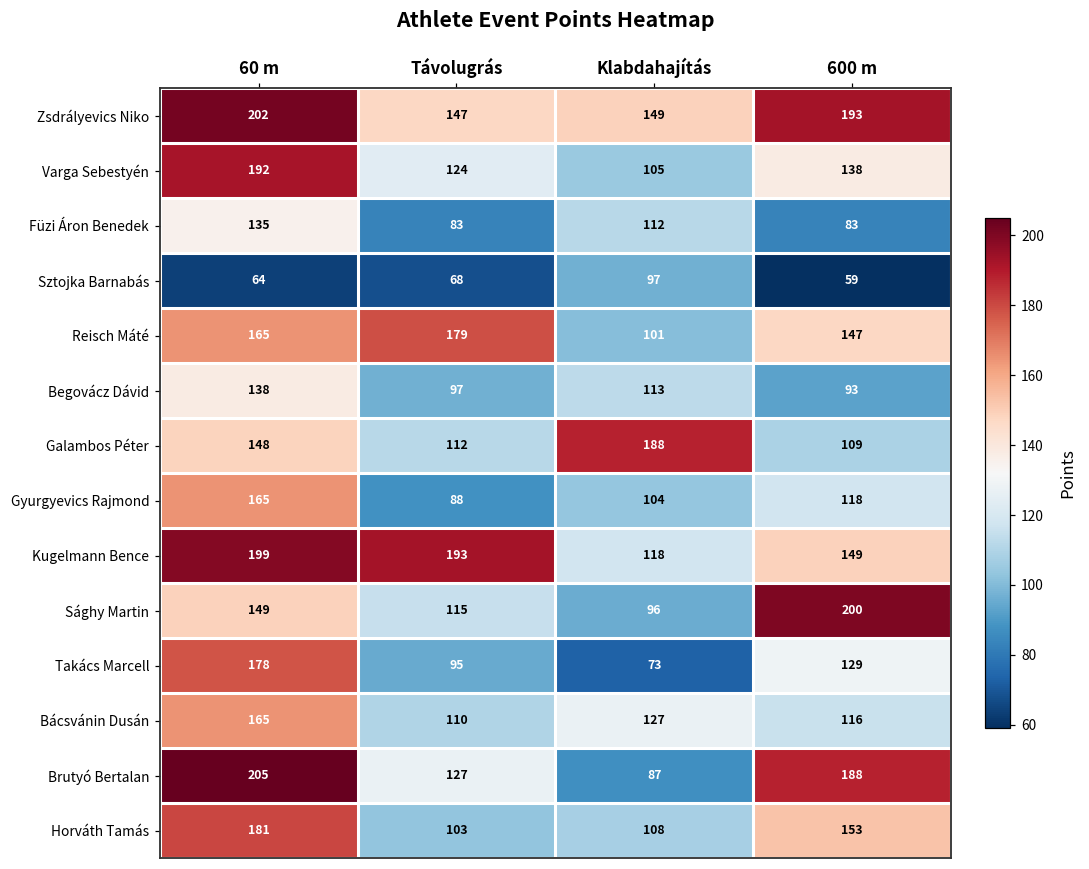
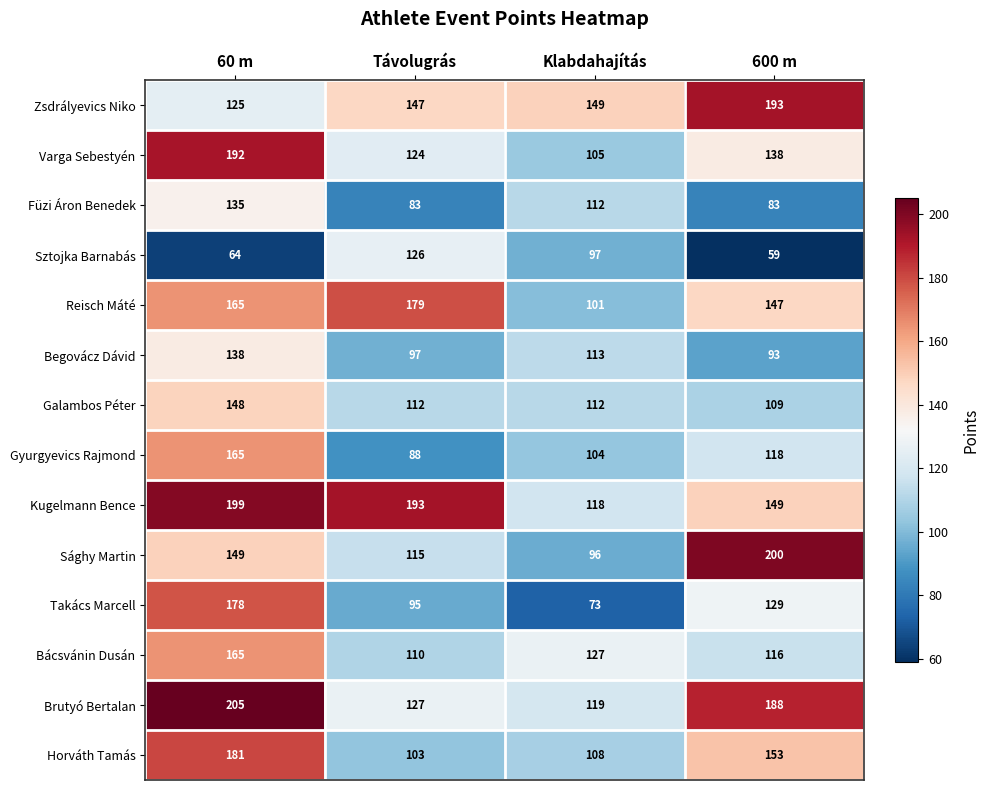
  {
    "Zsdrályevics Niko": {
-     "60 m": 202,
+     "60 m": 125,
      "Távolugrás": 147,
      "Klabdahajítás": 149,
      "600 m": 193
    },
    "Varga Sebestyén": {
      "60 m": 192,
      "Távolugrás": 124,
      "Klabdahajítás": 105,
      "600 m": 138
    },
    "Füzi Áron Benedek": {
      "60 m": 135,
      "Távolugrás": 83,
      "Klabdahajítás": 112,
      "600 m": 83
    },
    "Sztojka Barnabás": {
      "60 m": 64,
-     "Távolugrás": 68,
+     "Távolugrás": 126,
      "Klabdahajítás": 97,
      "600 m": 59
    },
    "Reisch Máté": {
      "60 m": 165,
      "Távolugrás": 179,
      "Klabdahajítás": 101,
      "600 m": 147
    },
    "Begovácz Dávid": {
      "60 m": 138,
      "Távolugrás": 97,
      "Klabdahajítás": 113,
      "600 m": 93
    },
    "Galambos Péter": {
      "60 m": 148,
      "Távolugrás": 112,
-     "Klabdahajítás": 188,
+     "Klabdahajítás": 112,
      "600 m": 109
    },
    "Gyurgyevics Rajmond": {
      "60 m": 165,
      "Távolugrás": 88,
      "Klabdahajítás": 104,
      "600 m": 118
    },
    "Kugelmann Bence": {
      "60 m": 199,
      "Távolugrás": 193,
      "Klabdahajítás": 118,
      "600 m": 149
    },
    "Sághy Martin": {
      "60 m": 149,
      "Távolugrás": 115,
      "Klabdahajítás": 96,
      "600 m": 200
    },
    "Takács Marcell": {
      "60 m": 178,
      "Távolugrás": 95,
      "Klabdahajítás": 73,
      "600 m": 129
    },
    "Bácsvánin Dusán": {
      "60 m": 165,
      "Távolugrás": 110,
      "Klabdahajítás": 127,
      "600 m": 116
    },
    "Brutyó Bertalan": {
      "60 m": 205,
      "Távolugrás": 127,
-     "Klabdahajítás": 87,
+     "Klabdahajítás": 119,
      "600 m": 188
    },
    "Horváth Tamás": {
      "60 m": 181,
      "Távolugrás": 103,
      "Klabdahajítás": 108,
      "600 m": 153
    }
  }
